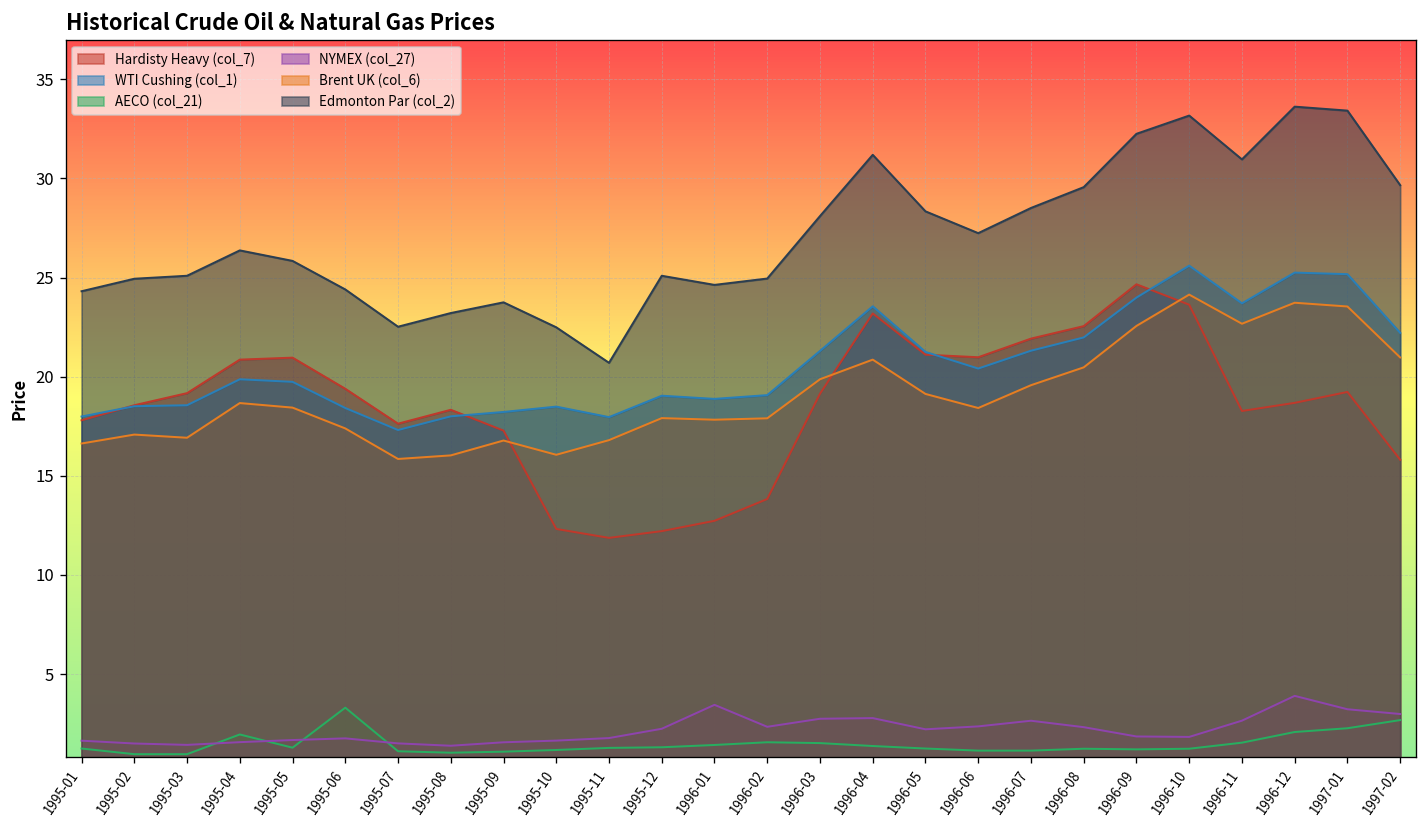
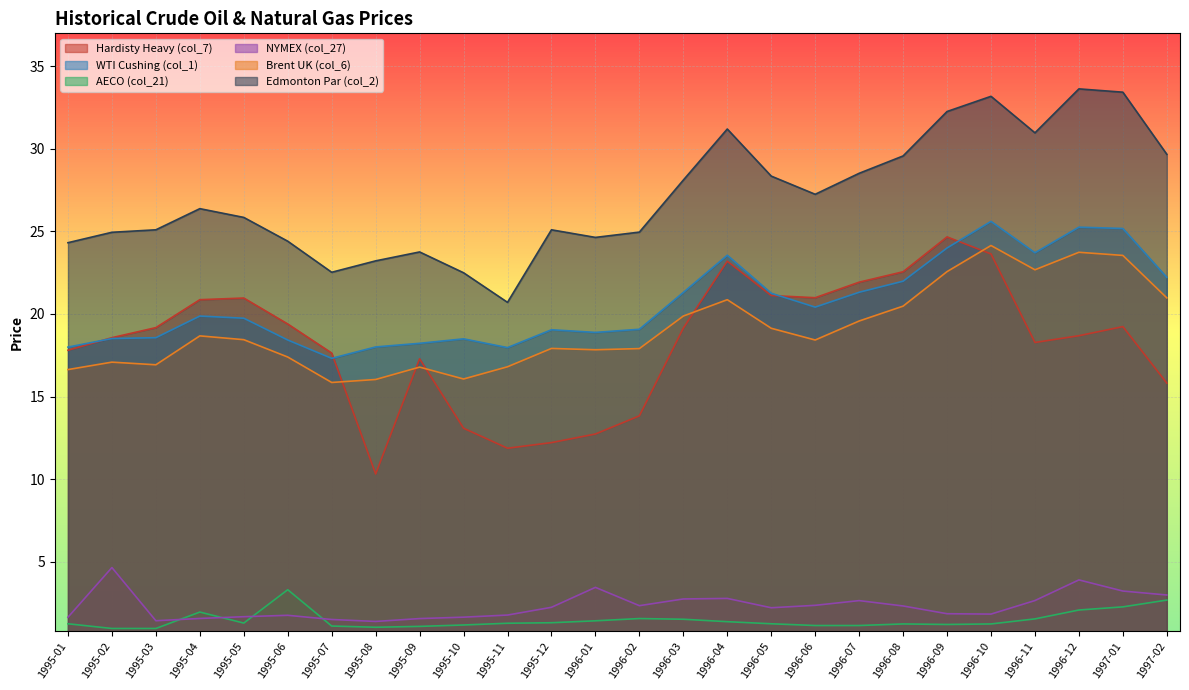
  {
    "Hardisty Heavy (col_7)": {
      "1995-01": 17.8,
      "1995-03": 19.2,
      "1995-04": 20.9,
      "1995-05": 21.0,
      "1995-06": 19.4,
      "1995-07": 17.6,
-     "1995-08": 18.3,
+     "1995-08": 10.3,
      "1995-09": 17.3,
-     "1995-10": 12.3,
+     "1995-10": 13.1,
      "1995-11": 11.9,
      "1995-12": 12.2,
      "1996-01": 12.7,
      "1996-02": 13.8,
      "1996-03": 19.1,
      "1996-04": 23.2,
      "1996-06": 21.0,
      "1996-07": 21.9,
      "1996-08": 22.6,
      "1996-09": 24.7,
      "1996-10": 23.6,
      "1996-11": 18.3,
      "1996-12": 18.7,
      "1997-01": 19.2,
      "1997-02": 15.8
    },
    "WTI Cushing (col_1)": {
      "1995-01": 18.0,
      "1995-03": 18.6,
      "1995-04": 19.9,
      "1995-05": 19.7,
      "1995-06": 18.4,
      "1995-07": 17.3,
      "1995-08": 18.0,
      "1995-09": 18.2,
      "1995-10": 18.5,
      "1995-11": 18.0,
      "1995-12": 19.0,
      "1996-01": 18.9,
      "1996-02": 19.1,
      "1996-03": 21.3,
      "1996-04": 23.6,
      "1996-06": 20.4,
      "1996-07": 21.3,
      "1996-08": 22.0,
      "1996-09": 24.0,
      "1996-10": 25.6,
      "1996-11": 23.7,
      "1996-12": 25.3,
      "1997-01": 25.2,
      "1997-02": 22.2
    },
    "AECO (col_21)": {
      "1995-01": 1.2,
      "1995-02": 1.0,
      "1995-03": 1.0,
      "1995-04": 2.0,
      "1995-05": 1.3,
      "1995-06": 3.3,
      "1995-07": 1.1,
      "1995-08": 1.0,
      "1995-09": 1.1,
      "1995-10": 1.2,
      "1995-11": 1.3,
      "1995-12": 1.3,
      "1996-01": 1.4,
      "1996-02": 1.6,
      "1996-03": 1.5,
      "1996-04": 1.4,
      "1996-05": 1.2,
      "1996-06": 1.1,
      "1996-07": 1.1,
      "1996-08": 1.2,
      "1996-09": 1.2,
      "1996-10": 1.2,
      "1996-11": 1.5,
      "1996-12": 2.1,
      "1997-01": 2.3,
      "1997-02": 2.7
    },
    "NYMEX (col_27)": {
      "1995-01": 1.6,
-     "1995-02": 1.5,
+     "1995-02": 4.6,
      "1995-03": 1.4,
      "1995-04": 1.6,
      "1995-05": 1.7,
      "1995-06": 1.8,
      "1995-07": 1.5,
      "1995-08": 1.4,
      "1995-09": 1.6,
      "1995-10": 1.6,
      "1995-11": 1.8,
      "1995-12": 2.2,
      "1996-01": 3.4,
      "1996-02": 2.3,
      "1996-03": 2.7,
      "1996-04": 2.8,
      "1996-05": 2.2,
      "1996-06": 2.4,
      "1996-07": 2.6,
      "1996-08": 2.3,
      "1996-09": 1.9,
      "1996-10": 1.8,
      "1996-11": 2.7,
      "1996-12": 3.9,
      "1997-01": 3.2,
      "1997-02": 3.0
    },
    "Brent UK (col_6)": {
      "1995-01": 16.6,
      "1995-02": 17.1,
      "1995-03": 16.9,
      "1995-04": 18.7,
      "1995-05": 18.4,
      "1995-06": 17.4,
      "1995-07": 15.9,
      "1995-08": 16.0,
      "1995-09": 16.8,
      "1995-10": 16.1,
      "1995-11": 16.8,
      "1995-12": 17.9,
      "1996-01": 17.8,
      "1996-02": 17.9,
      "1996-03": 19.9,
      "1996-04": 20.9,
      "1996-05": 19.1,
      "1996-06": 18.4,
      "1996-07": 19.6,
      "1996-08": 20.5,
      "1996-09": 22.6,
      "1996-10": 24.1,
      "1996-11": 22.7,
      "1996-12": 23.7,
      "1997-01": 23.5,
      "1997-02": 21.0
    },
    "Edmonton Par (col_2)": {
      "1995-01": 24.3,
      "1995-02": 24.9,
      "1995-03": 25.1,
      "1995-04": 26.4,
      "1995-05": 25.8,
      "1995-06": 24.4,
      "1995-07": 22.5,
      "1995-08": 23.2,
      "1995-09": 23.8,
      "1995-10": 22.5,
      "1995-11": 20.7,
      "1995-12": 25.1,
      "1996-01": 24.6,
      "1996-02": 25.0,
      "1996-03": 28.1,
      "1996-04": 31.2,
      "1996-05": 28.3,
      "1996-06": 27.2,
      "1996-07": 28.5,
      "1996-08": 29.6,
      "1996-09": 32.3,
      "1996-10": 33.2,
      "1996-11": 31.0,
      "1996-12": 33.6,
      "1997-01": 33.4,
      "1997-02": 29.7
    }
  }
